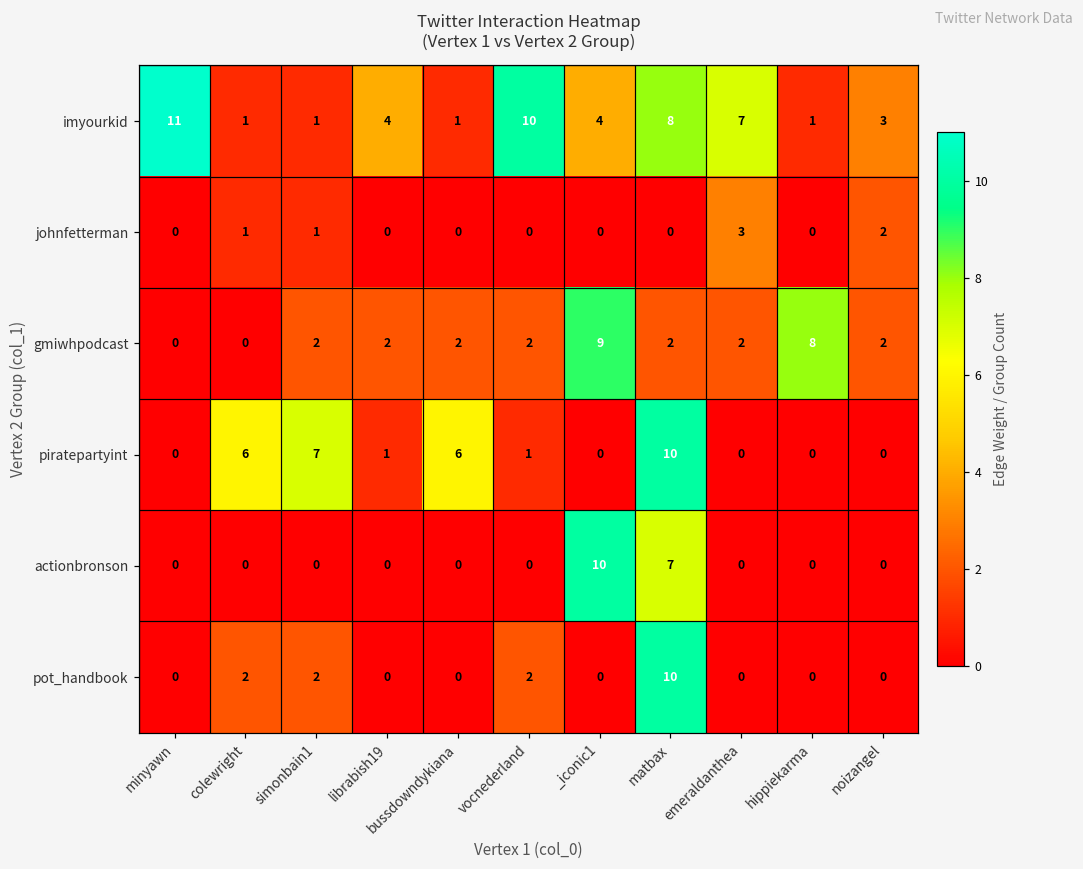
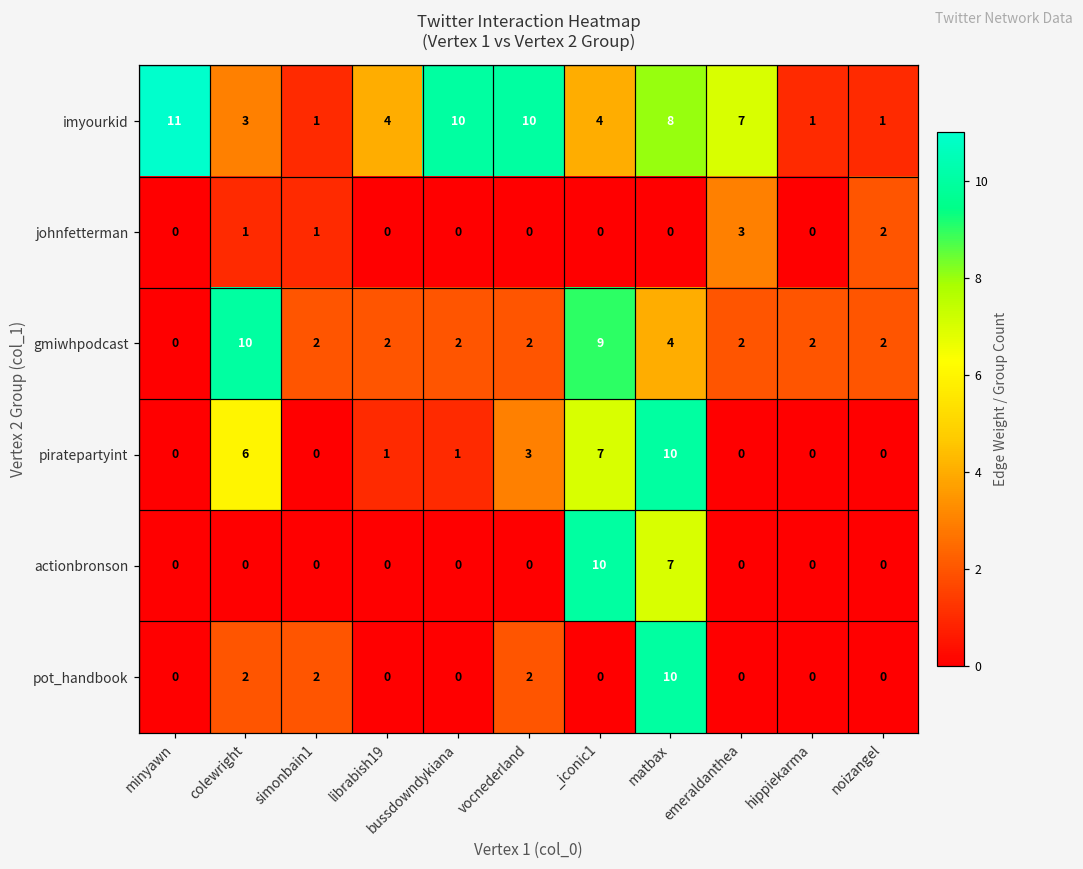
  {
    "imyourkid": {
      "minyawn": 11,
-     "colewright": 1,
+     "colewright": 3,
      "simonbain1": 1,
      "librabish19": 4,
-     "bussdowndykiana": 1,
+     "bussdowndykiana": 10,
      "vocnederland": 10,
      "_iconic1": 4,
      "matbax": 8,
      "emeraldanthea": 7,
      "hippiekarma": 1,
-     "noizangel": 3
+     "noizangel": 1
    },
    "johnfetterman": {
      "minyawn": 0,
      "colewright": 1,
      "simonbain1": 1,
      "librabish19": 0,
      "bussdowndykiana": 0,
      "vocnederland": 0,
      "_iconic1": 0,
      "matbax": 0,
      "emeraldanthea": 3,
      "hippiekarma": 0,
      "noizangel": 2
    },
    "gmiwhpodcast": {
      "minyawn": 0,
-     "colewright": 0,
+     "colewright": 10,
      "simonbain1": 2,
      "librabish19": 2,
      "bussdowndykiana": 2,
      "vocnederland": 2,
      "_iconic1": 9,
-     "matbax": 2,
+     "matbax": 4,
      "emeraldanthea": 2,
-     "hippiekarma": 8,
+     "hippiekarma": 2,
      "noizangel": 2
    },
    "piratepartyint": {
      "minyawn": 0,
      "colewright": 6,
-     "simonbain1": 7,
+     "simonbain1": 0,
      "librabish19": 1,
-     "bussdowndykiana": 6,
-     "vocnederland": 1,
-     "_iconic1": 0,
+     "bussdowndykiana": 1,
+     "vocnederland": 3,
+     "_iconic1": 7,
      "matbax": 10,
      "emeraldanthea": 0,
      "hippiekarma": 0,
      "noizangel": 0
    },
    "actionbronson": {
      "minyawn": 0,
      "colewright": 0,
      "simonbain1": 0,
      "librabish19": 0,
      "bussdowndykiana": 0,
      "vocnederland": 0,
      "_iconic1": 10,
      "matbax": 7,
      "emeraldanthea": 0,
      "hippiekarma": 0,
      "noizangel": 0
    },
    "pot_handbook": {
      "minyawn": 0,
      "colewright": 2,
      "simonbain1": 2,
      "librabish19": 0,
      "bussdowndykiana": 0,
      "vocnederland": 2,
      "_iconic1": 0,
      "matbax": 10,
      "emeraldanthea": 0,
      "hippiekarma": 0,
      "noizangel": 0
    }
  }
